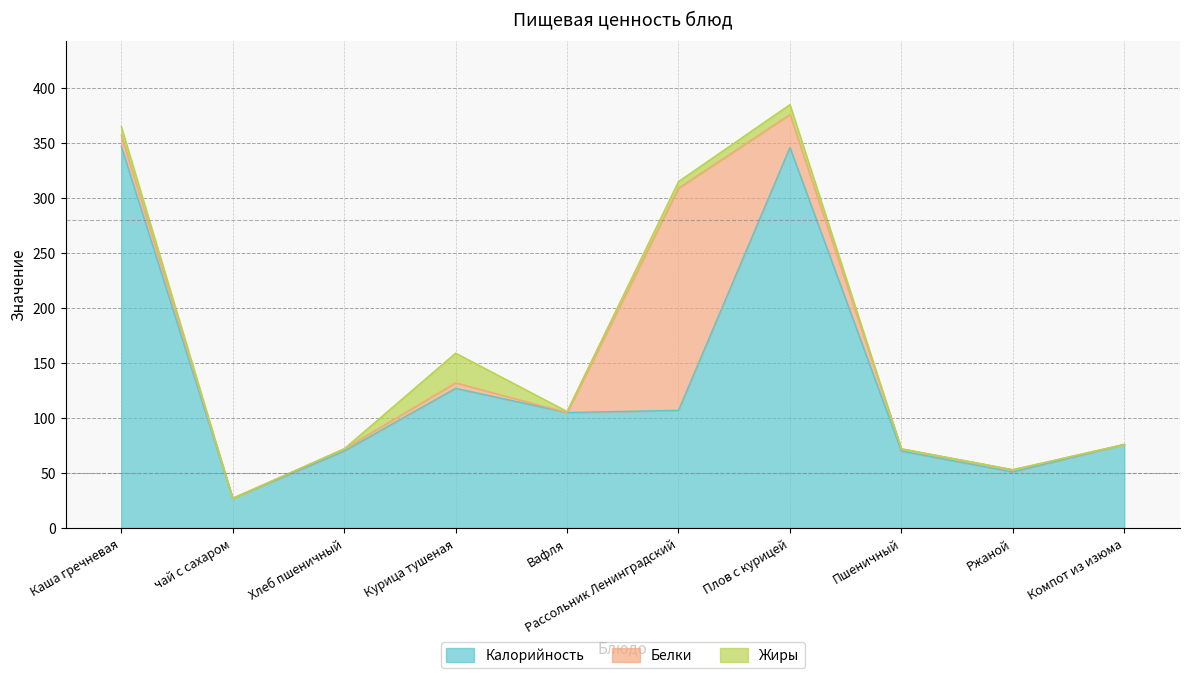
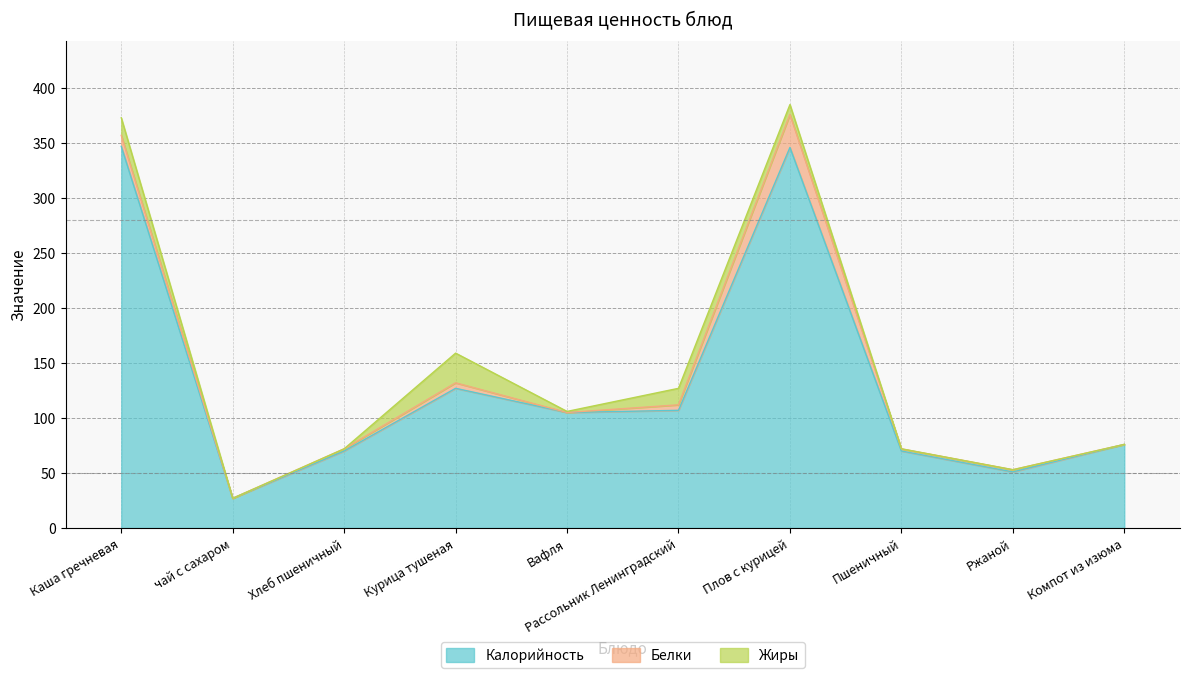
  {
    "Калорийность": {
      "Каша гречневая": 347,
      "Курица тушеная": 127,
      "Рассольник Ленинградский": 107,
      "Плов с курицей": 346
    },
    "Белки": {
      "Каша гречневая": 10,
      "Курица тушеная": 5,
-     "Рассольник Ленинградский": 202,
+     "Рассольник Ленинградский": 5,
      "Плов с курицей": 30
    },
    "Жиры": {
-     "Каша гречневая": 8,
+     "Каша гречневая": 16,
      "Курица тушеная": 27,
-     "Рассольник Ленинградский": 6,
+     "Рассольник Ленинградский": 15,
      "Плов с курицей": 9
    }
  }
